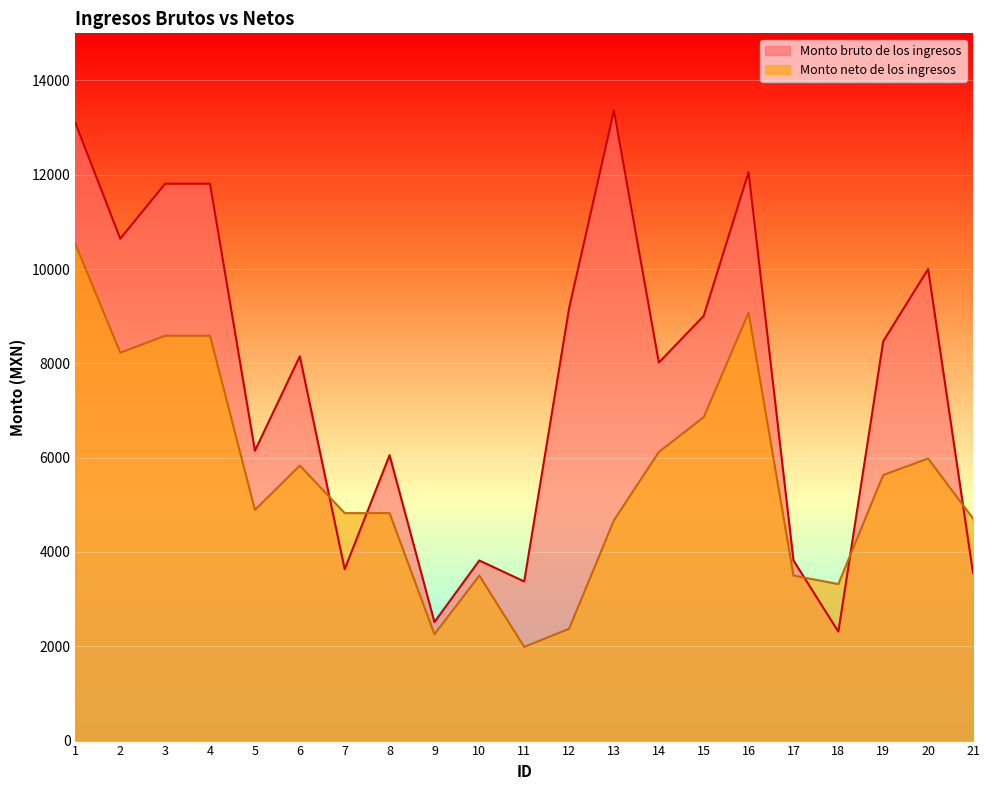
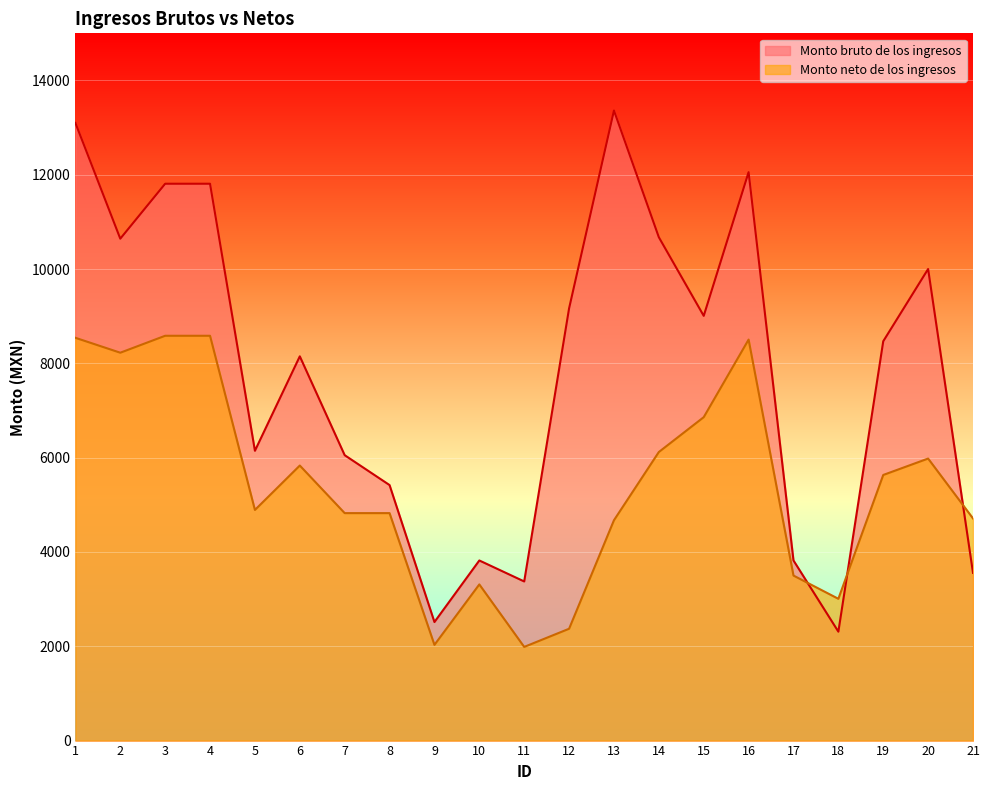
  {
    "Monto bruto de los ingresos": {
      "1": 13100,
      "2": 10600,
      "3": 11800,
      "4": 11800,
      "5": 6100,
      "6": 8100,
-     "7": 3600,
-     "8": 6100,
+     "7": 6100,
+     "8": 5400,
      "9": 2500,
      "10": 3800,
      "11": 3400,
      "12": 9200,
      "13": 13400,
-     "14": 8000,
+     "14": 10700,
      "15": 9000,
      "16": 12100,
      "17": 3800,
      "18": 2300,
      "19": 8500,
      "20": 10000,
      "21": 3600
    },
    "Monto neto de los ingresos": {
-     "1": 10500,
+     "1": 8500,
      "2": 8200,
      "3": 8600,
      "4": 8600,
      "5": 4900,
      "6": 5800,
      "7": 4800,
      "8": 4800,
-     "9": 2300,
-     "10": 3500,
+     "9": 2000,
+     "10": 3300,
      "11": 2000,
      "12": 2400,
      "13": 4700,
      "14": 6100,
      "15": 6900,
-     "16": 9100,
+     "16": 8500,
      "17": 3500,
-     "18": 3300,
+     "18": 3000,
      "19": 5600,
      "20": 6000,
      "21": 4700
    }
  }
